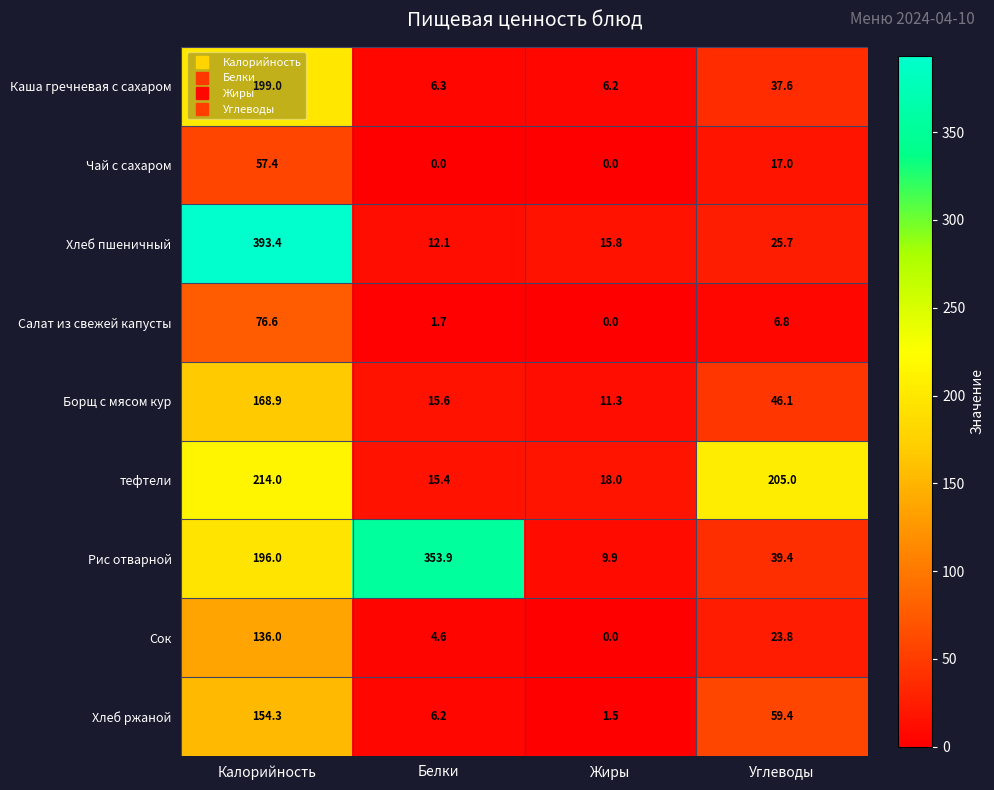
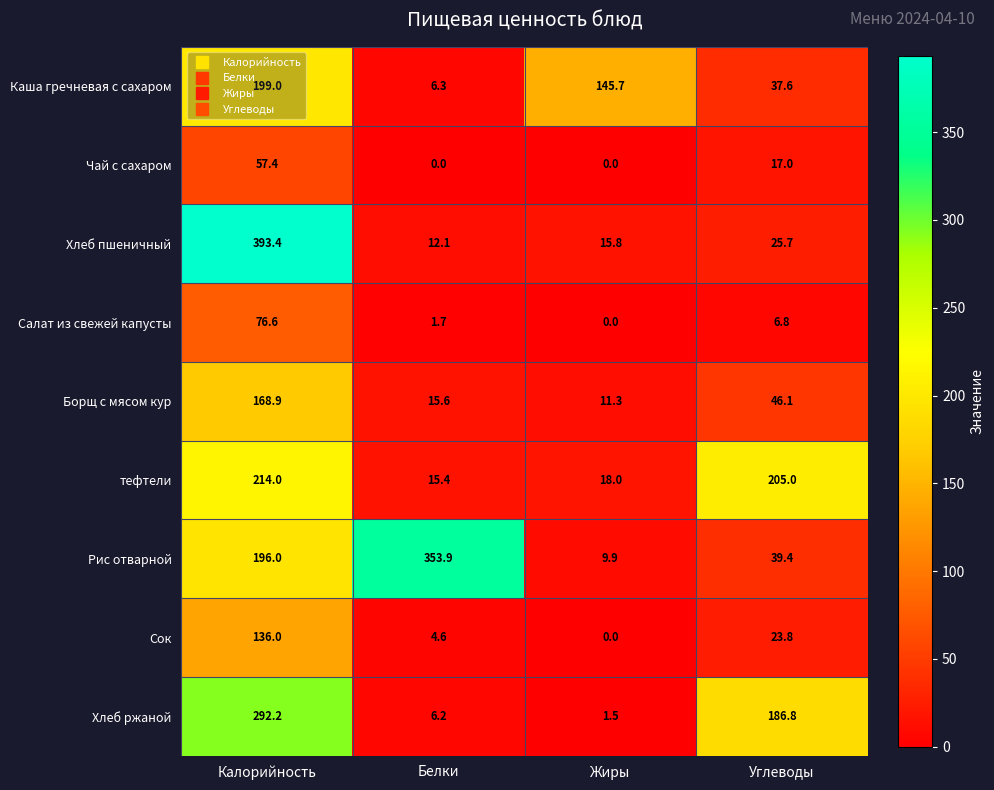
  {
    "Каша гречневая с сахаром": {
      "Белки": 6.3,
-     "Жиры": 6.2,
+     "Жиры": 145.7,
      "Углеводы": 37.6
    },
    "Чай с сахаром": {
      "Калорийность": 57.4,
      "Белки": 0.0,
      "Жиры": 0.0,
      "Углеводы": 17.0
    },
    "Хлеб пшеничный": {
      "Калорийность": 393.4,
      "Белки": 12.1,
      "Жиры": 15.8,
      "Углеводы": 25.7
    },
    "Салат из свежей капусты": {
      "Калорийность": 76.6,
      "Белки": 1.7,
      "Жиры": 0.0,
      "Углеводы": 6.8
    },
    "Борщ с мясом кур": {
      "Калорийность": 168.9,
      "Белки": 15.6,
      "Жиры": 11.3,
      "Углеводы": 46.1
    },
    "тефтели": {
      "Калорийность": 214.0,
      "Белки": 15.4,
      "Жиры": 18.0,
      "Углеводы": 205.0
    },
    "Рис отварной": {
      "Калорийность": 196.0,
      "Белки": 353.9,
      "Жиры": 9.9,
      "Углеводы": 39.4
    },
    "Сок": {
      "Калорийность": 136.0,
      "Белки": 4.6,
      "Жиры": 0.0,
      "Углеводы": 23.8
    },
    "Хлеб ржаной": {
-     "Калорийность": 154.3,
+     "Калорийность": 292.2,
      "Белки": 6.2,
      "Жиры": 1.5,
-     "Углеводы": 59.4
+     "Углеводы": 186.8
    }
  }
